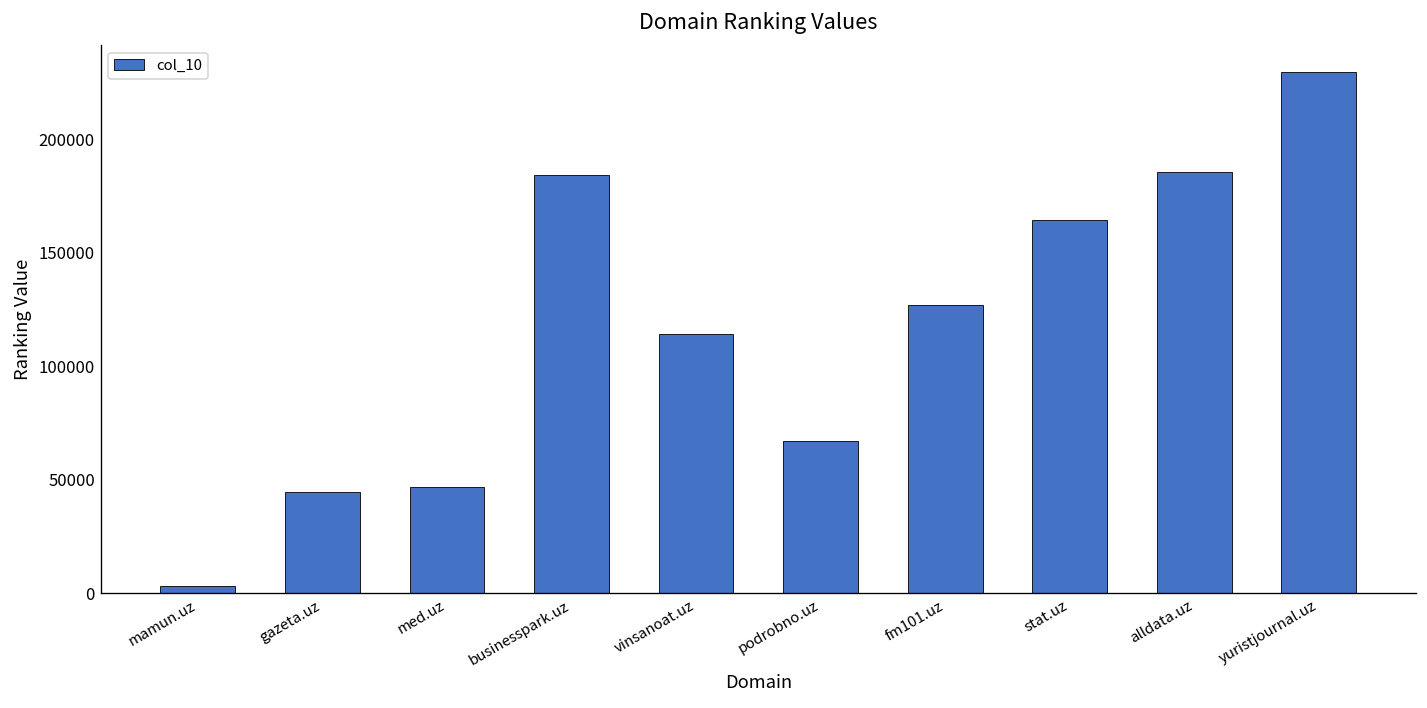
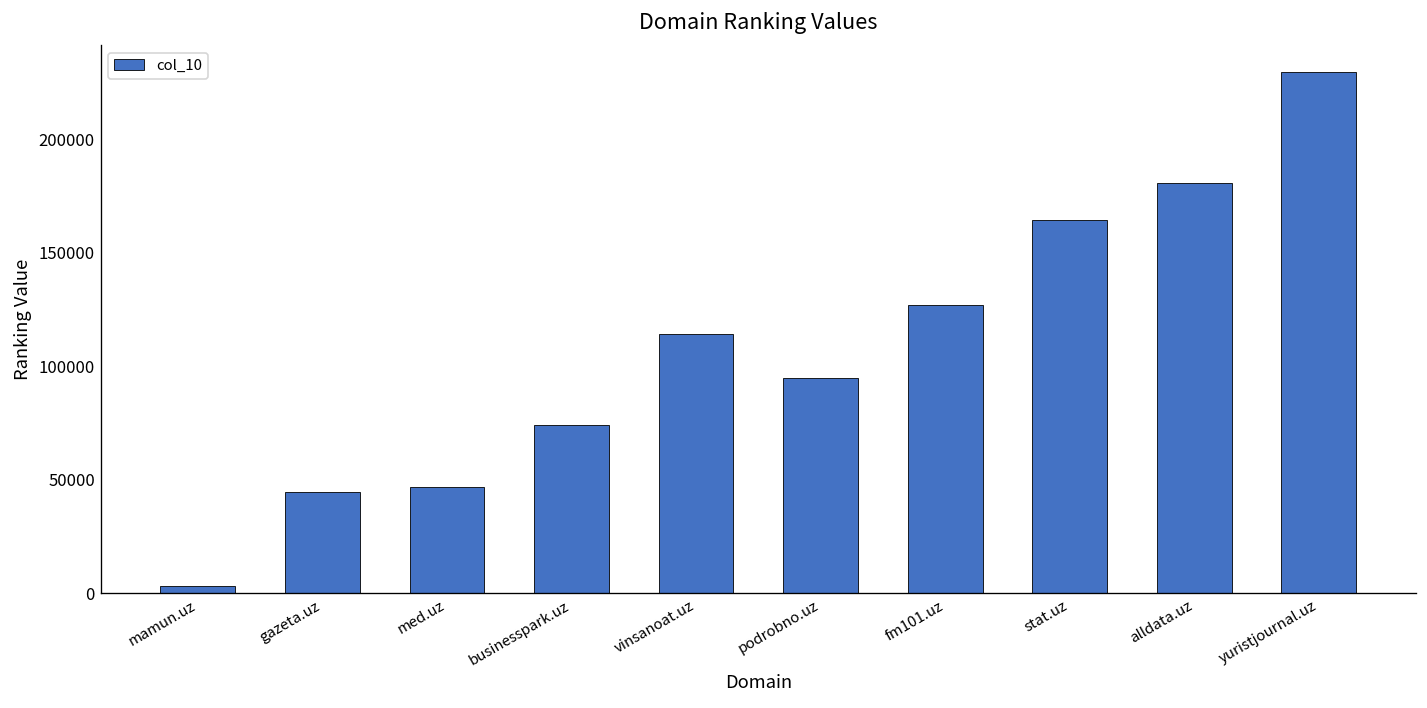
  {
    "mamun.uz": 3000,
    "gazeta.uz": 44000,
    "med.uz": 47000,
-   "businesspark.uz": 184000,
+   "businesspark.uz": 74000,
    "vinsanoat.uz": 114000,
-   "podrobno.uz": 67000,
+   "podrobno.uz": 95000,
    "fm101.uz": 127000,
    "stat.uz": 164000,
-   "alldata.uz": 186000,
+   "alldata.uz": 181000,
    "yuristjournal.uz": 230000
  }
